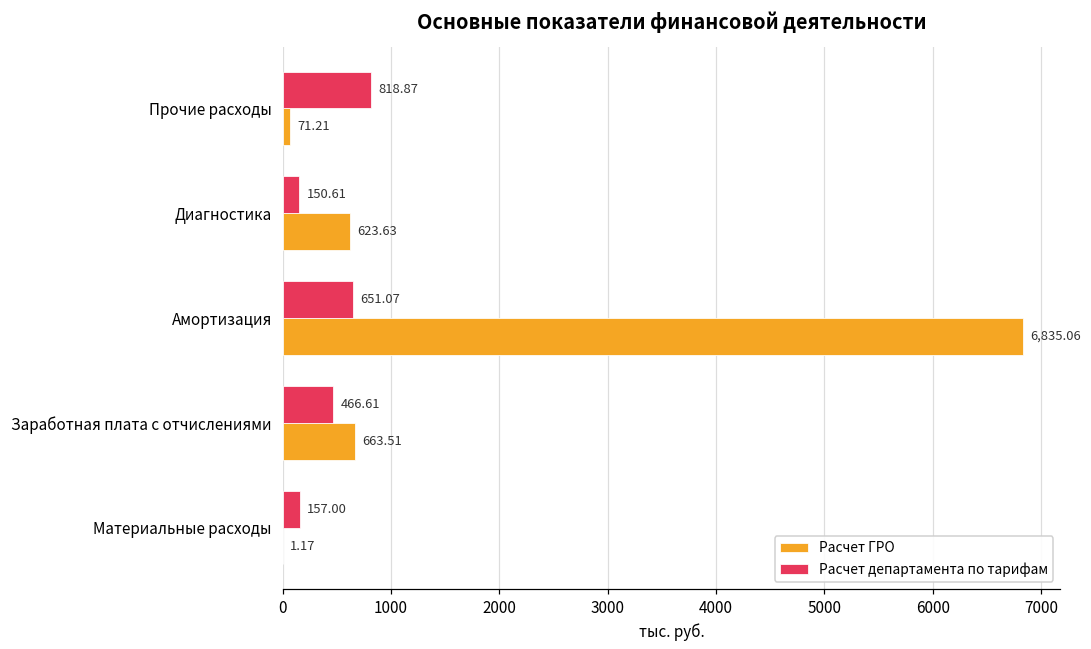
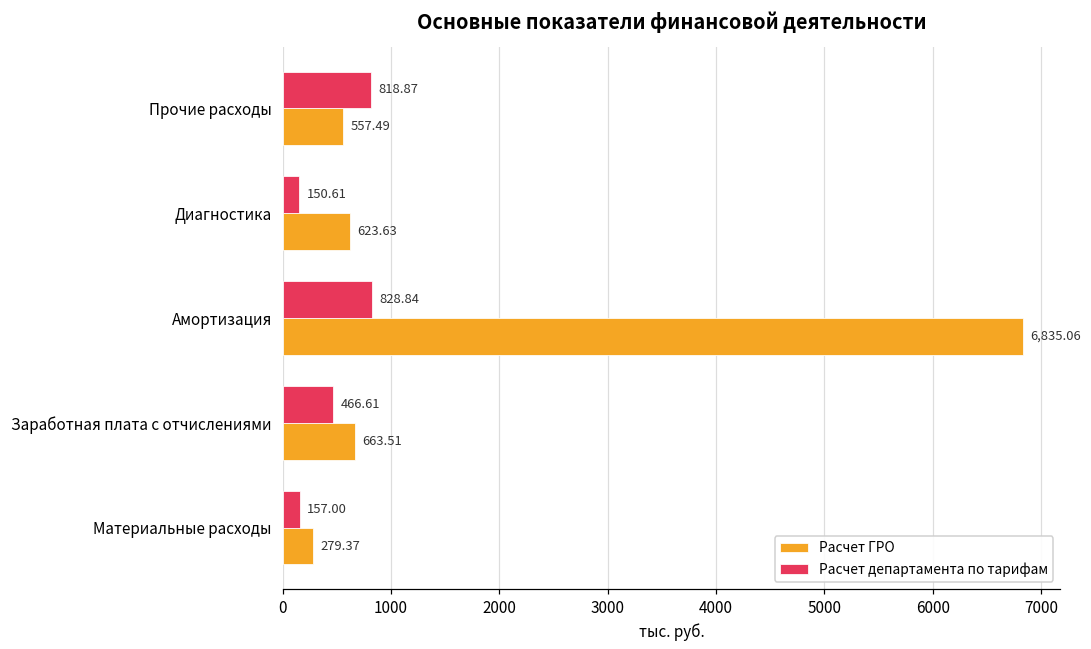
  {
    "Расчет ГРО": {
-     "Прочие расходы": "71.21",
+     "Прочие расходы": "557.49",
      "Диагностика": "623.63",
      "Амортизация": "6,835.06",
      "Заработная плата с отчислениями": "663.51",
-     "Материальные расходы": "1.17"
+     "Материальные расходы": "279.37"
    },
    "Расчет департамента по тарифам": {
      "Прочие расходы": "818.87",
      "Диагностика": "150.61",
-     "Амортизация": "651.07",
+     "Амортизация": "828.84",
      "Заработная плата с отчислениями": "466.61",
      "Материальные расходы": "157.00"
    }
  }
